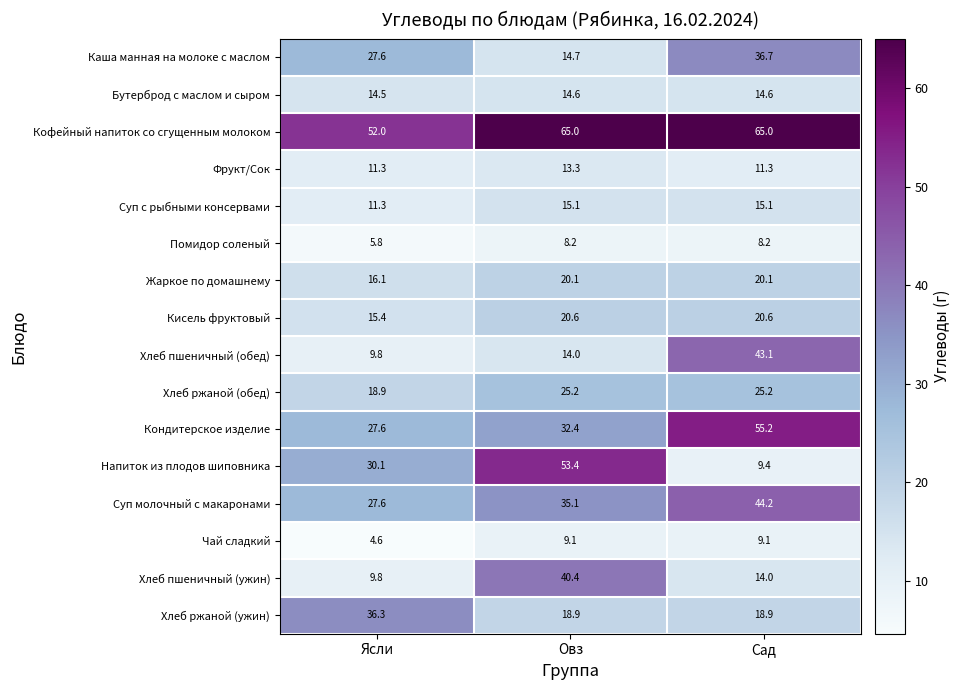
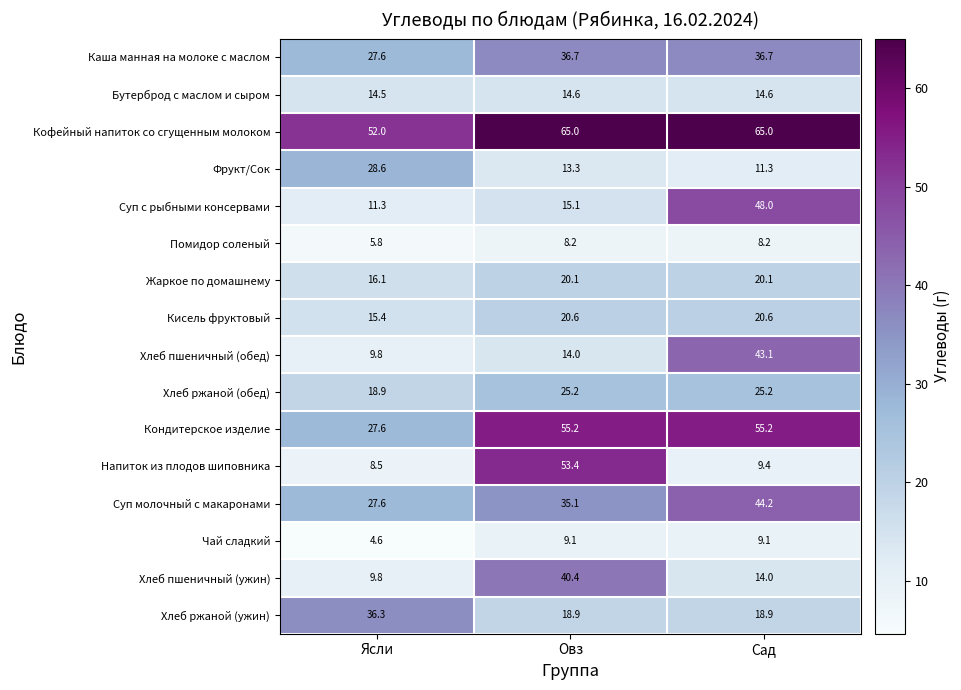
  {
    "Каша манная на молоке с маслом": {
      "Ясли": 27.6,
-     "Овз": 14.7,
+     "Овз": 36.7,
      "Сад": 36.7
    },
    "Бутерброд с маслом и сыром": {
      "Ясли": 14.5,
      "Овз": 14.6,
      "Сад": 14.6
    },
    "Кофейный напиток со сгущенным молоком": {
      "Ясли": 52.0,
      "Овз": 65.0,
      "Сад": 65.0
    },
    "Фрукт/Сок": {
-     "Ясли": 11.3,
+     "Ясли": 28.6,
      "Овз": 13.3,
      "Сад": 11.3
    },
    "Суп с рыбными консервами": {
      "Ясли": 11.3,
      "Овз": 15.1,
-     "Сад": 15.1
+     "Сад": 48.0
    },
    "Помидор соленый": {
      "Ясли": 5.8,
      "Овз": 8.2,
      "Сад": 8.2
    },
    "Жаркое по домашнему": {
      "Ясли": 16.1,
      "Овз": 20.1,
      "Сад": 20.1
    },
    "Кисель фруктовый": {
      "Ясли": 15.4,
      "Овз": 20.6,
      "Сад": 20.6
    },
    "Хлеб пшеничный (обед)": {
      "Ясли": 9.8,
      "Овз": 14.0,
      "Сад": 43.1
    },
    "Хлеб ржаной (обед)": {
      "Ясли": 18.9,
      "Овз": 25.2,
      "Сад": 25.2
    },
    "Кондитерское изделие": {
      "Ясли": 27.6,
-     "Овз": 32.4,
+     "Овз": 55.2,
      "Сад": 55.2
    },
    "Напиток из плодов шиповника": {
-     "Ясли": 30.1,
+     "Ясли": 8.5,
      "Овз": 53.4,
      "Сад": 9.4
    },
    "Суп молочный с макаронами": {
      "Ясли": 27.6,
      "Овз": 35.1,
      "Сад": 44.2
    },
    "Чай сладкий": {
      "Ясли": 4.6,
      "Овз": 9.1,
      "Сад": 9.1
    },
    "Хлеб пшеничный (ужин)": {
      "Ясли": 9.8,
      "Овз": 40.4,
      "Сад": 14.0
    },
    "Хлеб ржаной (ужин)": {
      "Ясли": 36.3,
      "Овз": 18.9,
      "Сад": 18.9
    }
  }
